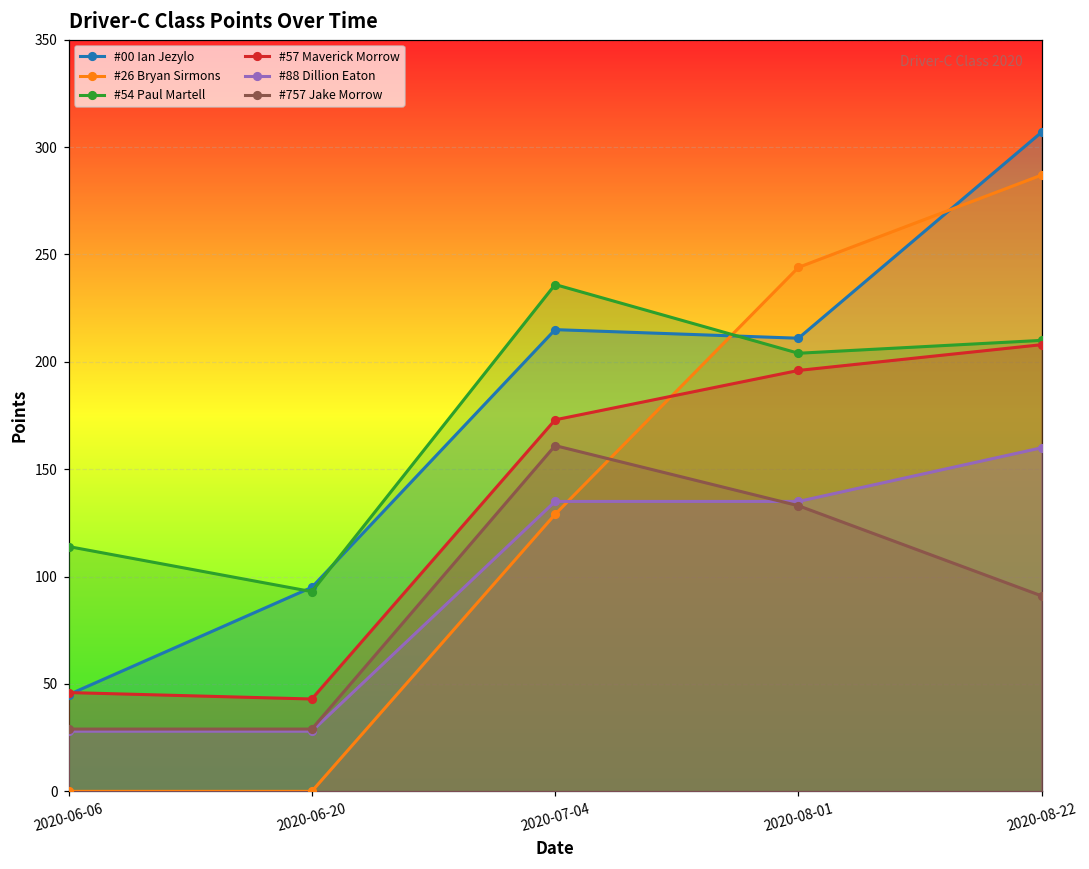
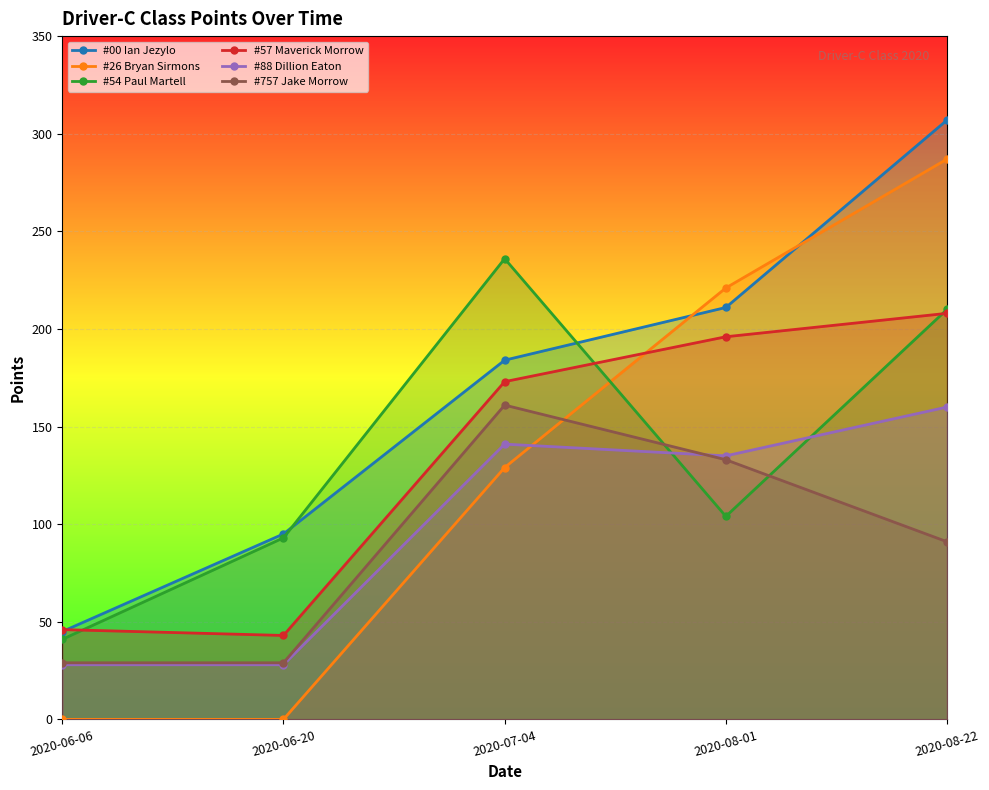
  {
    "#00 Ian Jezylo": {
      "2020-06-20": 95,
-     "2020-07-04": 215,
+     "2020-07-04": 184,
      "2020-08-01": 211,
      "2020-08-22": 307
    },
    "#26 Bryan Sirmons": {
      "2020-06-06": 0,
      "2020-06-20": 0,
      "2020-07-04": 129,
-     "2020-08-01": 244,
+     "2020-08-01": 221,
      "2020-08-22": 287
    },
    "#54 Paul Martell": {
-     "2020-06-06": 114,
+     "2020-06-06": 41,
      "2020-06-20": 93,
      "2020-07-04": 236,
-     "2020-08-01": 204,
+     "2020-08-01": 104,
      "2020-08-22": 210
    },
    "#57 Maverick Morrow": {
      "2020-06-20": 43,
      "2020-07-04": 173,
      "2020-08-01": 196,
      "2020-08-22": 208
    },
    "#88 Dillion Eaton": {
-     "2020-07-04": 135,
+     "2020-07-04": 141,
      "2020-08-01": 135,
      "2020-08-22": 160
    },
    "#757 Jake Morrow": {
      "2020-07-04": 161,
      "2020-08-01": 133,
      "2020-08-22": 91
    }
  }
